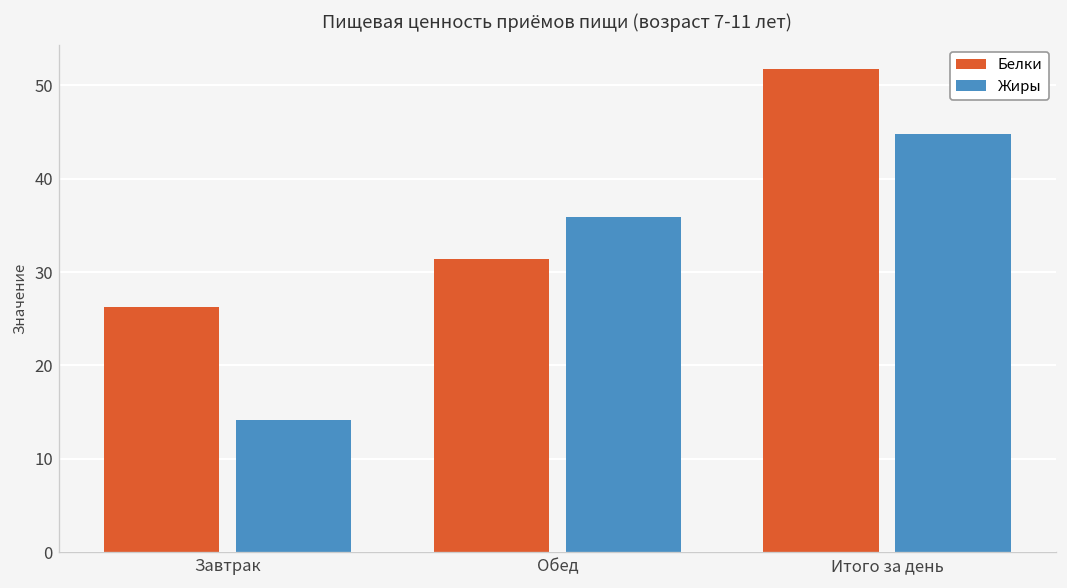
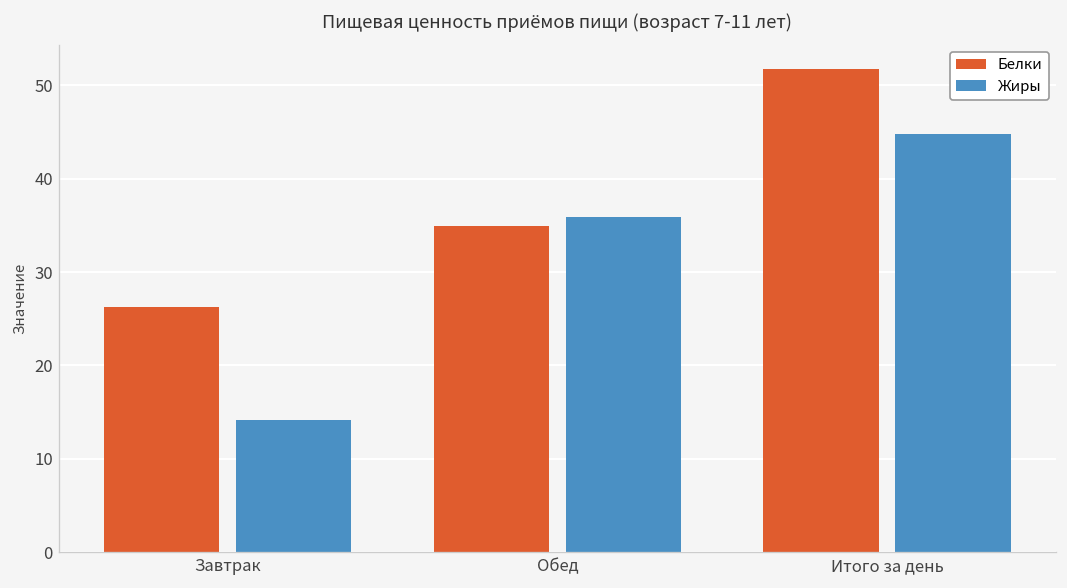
  {
    "Белки": {
      "Завтрак": 26,
-     "Обед": 31,
+     "Обед": 35,
      "Итого за день": 52
    },
    "Жиры": {
      "Завтрак": 14,
      "Обед": 36,
      "Итого за день": 45
    }
  }
